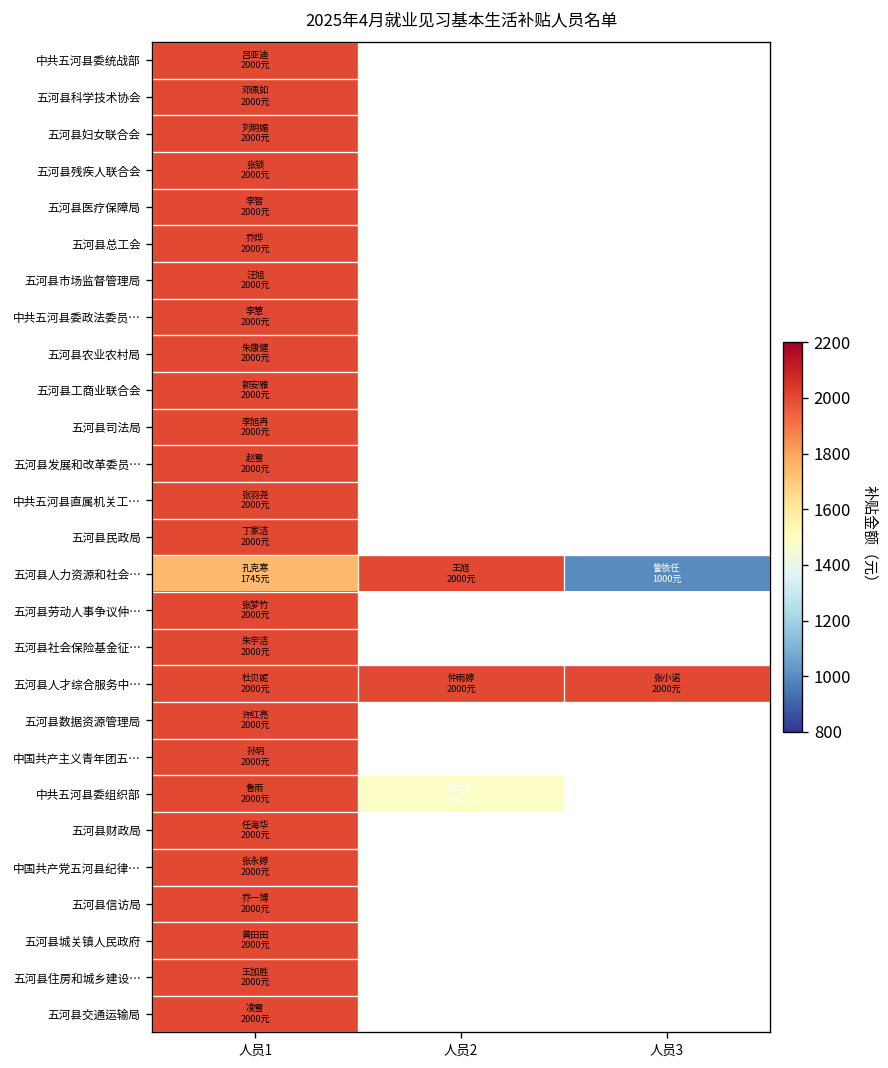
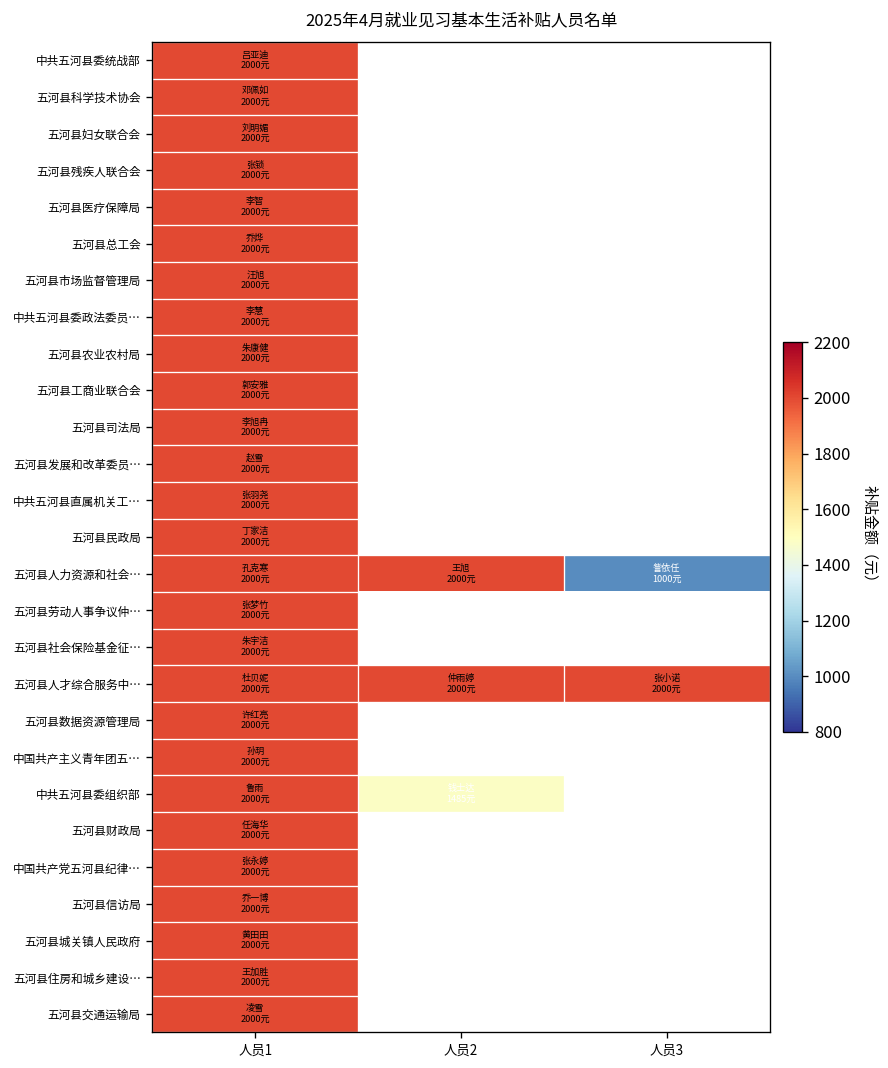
  {
    "中共五河县委统战部": {
      "人员1": "2000元"
    },
    "五河县科学技术协会": {
      "人员1": "2000元"
    },
    "五河县妇女联合会": {
      "人员1": "2000元"
    },
    "五河县残疾人联合会": {
      "人员1": "2000元"
    },
    "五河县医疗保障局": {
      "人员1": "2000元"
    },
    "五河县总工会": {
      "人员1": "2000元"
    },
    "五河县市场监督管理局": {
      "人员1": "2000元"
    },
    "中共五河县委政法委员…": {
      "人员1": "2000元"
    },
    "五河县农业农村局": {
      "人员1": "2000元"
    },
    "五河县工商业联合会": {
      "人员1": "2000元"
    },
    "五河县司法局": {
      "人员1": "2000元"
    },
    "五河县发展和改革委员…": {
      "人员1": "2000元"
    },
    "中共五河县直属机关工…": {
      "人员1": "2000元"
    },
    "五河县民政局": {
      "人员1": "2000元"
    },
    "五河县人力资源和社会…": {
-     "人员1": "1745元",
+     "人员1": "2000元",
      "人员2": "2000元",
      "人员3": "1000元"
    },
    "五河县劳动人事争议仲…": {
      "人员1": "2000元"
    },
    "五河县社会保险基金征…": {
      "人员1": "2000元"
    },
    "五河县人才综合服务中…": {
      "人员1": "2000元",
      "人员2": "2000元",
      "人员3": "2000元"
    },
    "五河县数据资源管理局": {
      "人员1": "2000元"
    },
    "中国共产主义青年团五…": {
      "人员1": "2000元"
    },
    "中共五河县委组织部": {
      "人员1": "2000元",
      "人员2": "1485元"
    },
    "五河县财政局": {
      "人员1": "2000元"
    },
    "中国共产党五河县纪律…": {
      "人员1": "2000元"
    },
    "五河县信访局": {
      "人员1": "2000元"
    },
    "五河县城关镇人民政府": {
      "人员1": "2000元"
    },
    "五河县住房和城乡建设…": {
      "人员1": "2000元"
    },
    "五河县交通运输局": {
      "人员1": "2000元"
    }
  }
